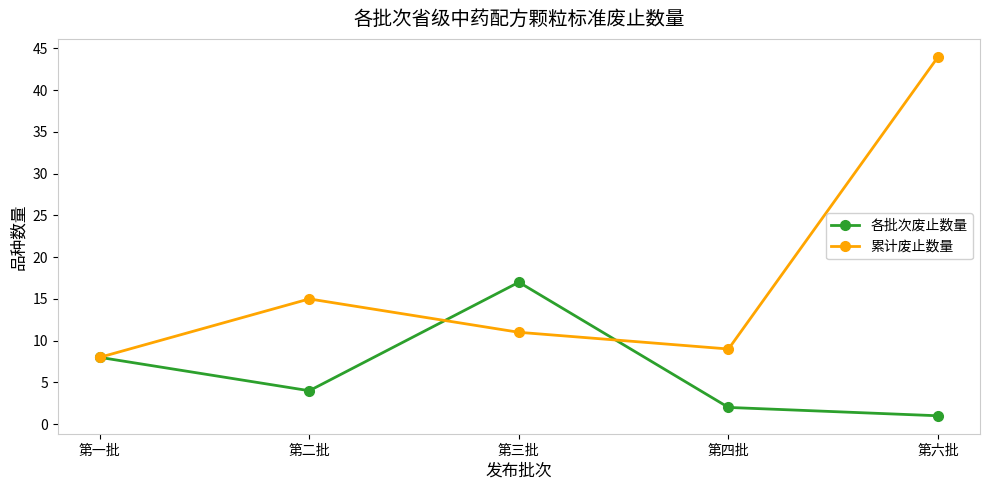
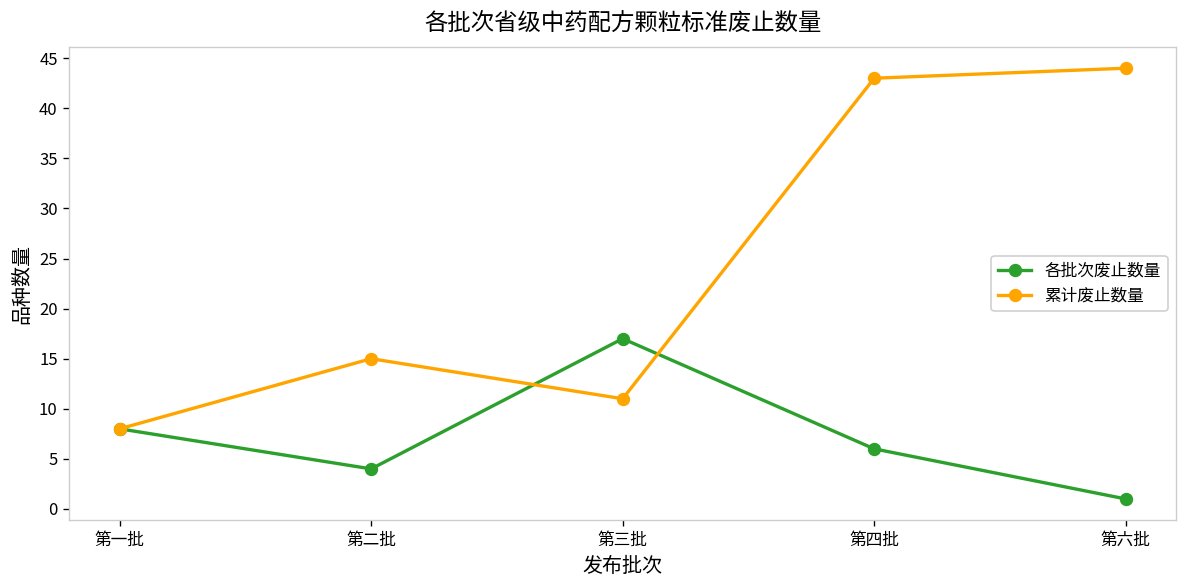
  {
    "各批次废止数量": {
      "第二批": 4,
      "第三批": 17,
-     "第四批": 2,
+     "第四批": 6,
      "第六批": 1
    },
    "累计废止数量": {
      "第二批": 15,
      "第三批": 11,
-     "第四批": 9,
+     "第四批": 43,
      "第六批": 44
    }
  }
